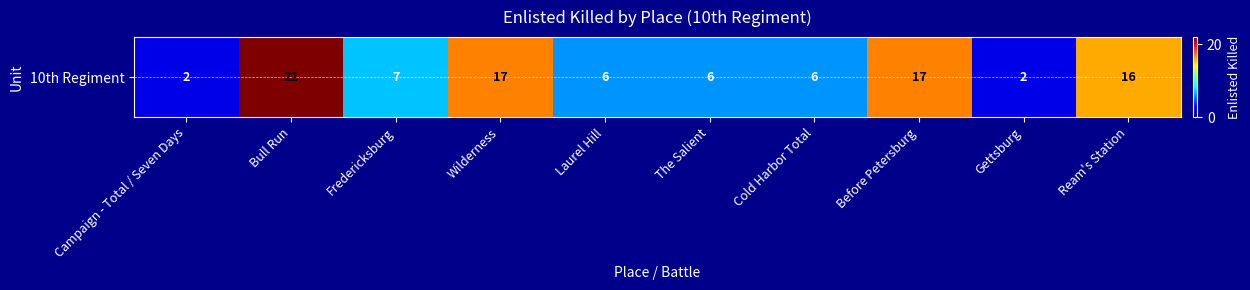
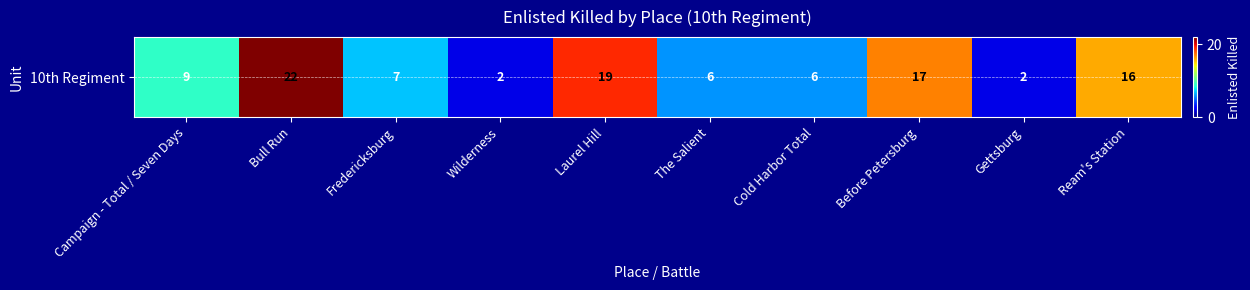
  {
    "10th Regiment": {
-     "Campaign - Total / Seven Days": 2,
+     "Campaign - Total / Seven Days": 9,
      "Bull Run": 22,
      "Fredericksburg": 7,
-     "Wilderness": 17,
-     "Laurel Hill": 6,
+     "Wilderness": 2,
+     "Laurel Hill": 19,
      "The Salient": 6,
      "Cold Harbor Total": 6,
      "Before Petersburg": 17,
      "Gettsburg": 2,
      "Ream's Station": 16
    }
  }
